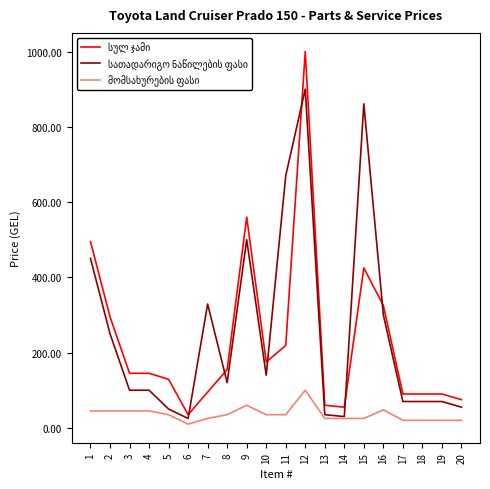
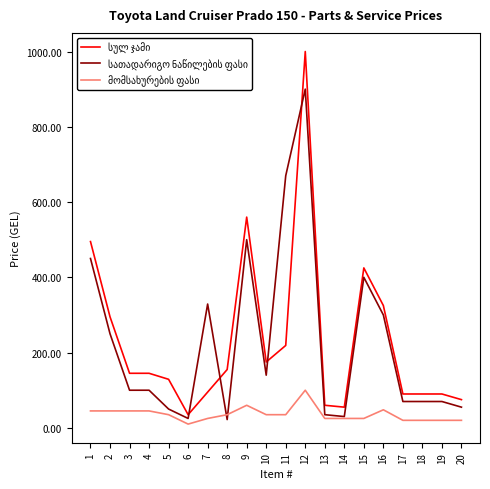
  {
    "სულ ჯამი": {
      "1": 500,
      "2": 300,
      "3": 150,
      "4": 150,
      "5": 130,
      "6": 40,
      "7": 100,
      "8": 160,
      "9": 560,
      "10": 180,
      "11": 220,
      "12": 1000,
      "13": 60,
      "14": 60,
      "15": 430,
      "16": 330,
      "17": 90,
      "18": 90,
      "19": 90,
      "20": 80
    },
    "სათადარიგო ნაწილების ფასი": {
      "1": 450,
      "2": 250,
      "3": 100,
      "4": 100,
      "5": 50,
      "6": 30,
      "7": 330,
-     "8": 120,
+     "8": 20,
      "9": 500,
      "10": 140,
      "11": 670,
      "12": 900,
      "13": 40,
-     "15": 860,
+     "15": 400,
      "16": 300,
      "17": 70,
      "18": 70,
      "19": 70,
      "20": 60
    },
    "მომსახურების ფასი": {
      "1": 50,
      "2": 50,
      "3": 50,
      "4": 50,
      "5": 40,
      "6": 10,
      "7": 30,
      "8": 40,
      "9": 60,
      "10": 40,
      "11": 40,
      "12": 100,
      "13": 30,
      "15": 30,
      "16": 50,
      "17": 20,
      "18": 20,
      "19": 20,
      "20": 20
    }
  }
